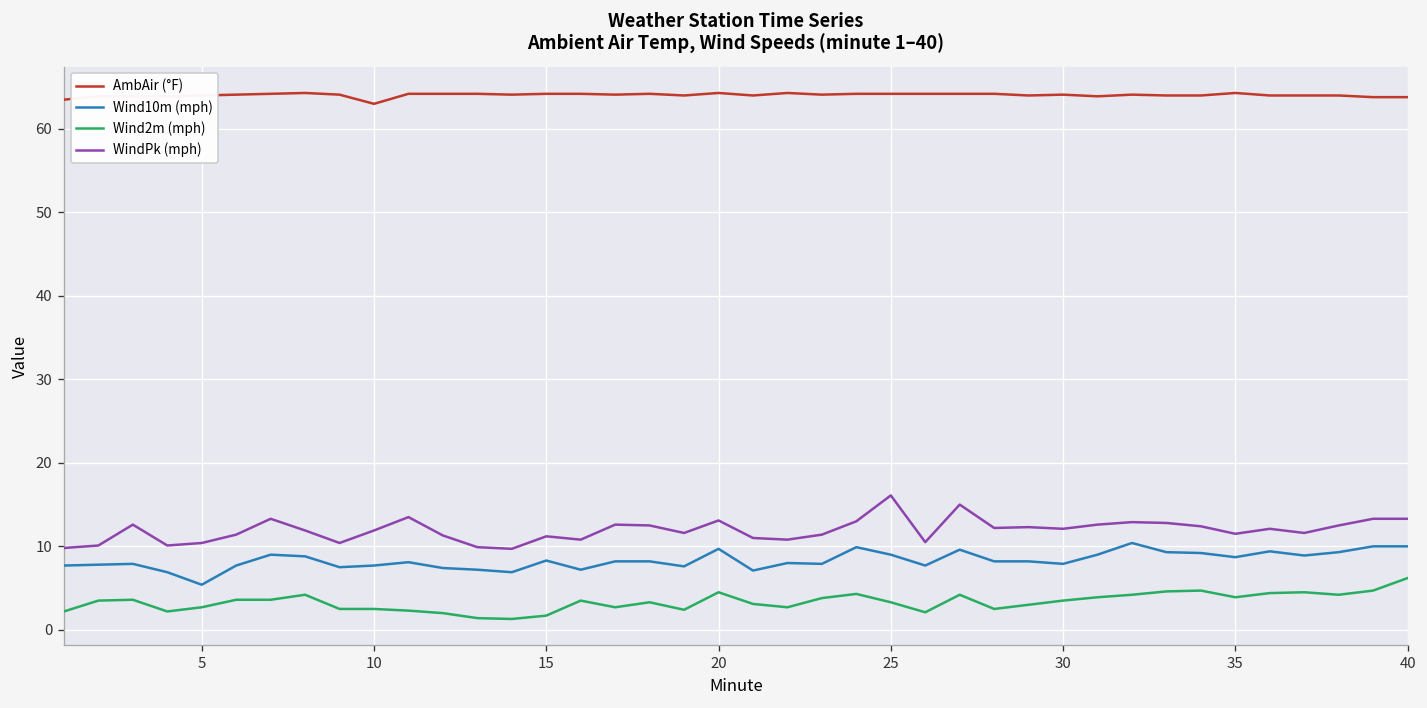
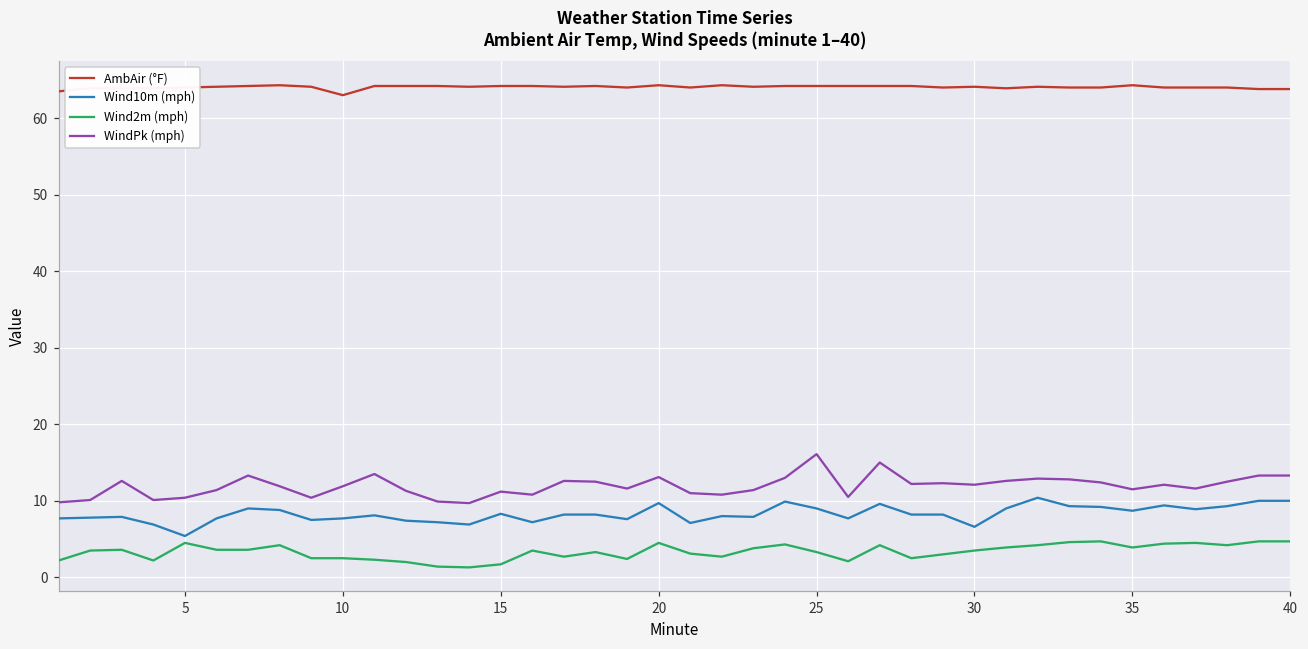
  {
    "AmbAir (°F)": {
      "10": 63,
      "15": 64,
      "20": 64,
      "25": 64,
      "30": 64,
      "35": 64,
      "40": 64
    },
    "Wind10m (mph)": {
      "5": 5,
      "10": 8,
      "15": 8,
      "20": 10,
      "25": 9,
-     "30": 8,
+     "30": 7,
      "35": 9,
      "40": 10
    },
    "Wind2m (mph)": {
-     "5": 3,
+     "5": 5,
      "10": 3,
      "15": 2,
      "20": 5,
      "25": 3,
      "30": 4,
      "35": 4,
-     "40": 6
+     "40": 5
    },
    "WindPk (mph)": {
      "5": 10,
      "10": 12,
      "15": 11,
      "20": 13,
      "25": 16,
      "30": 12,
      "35": 12,
      "40": 13
    }
  }
